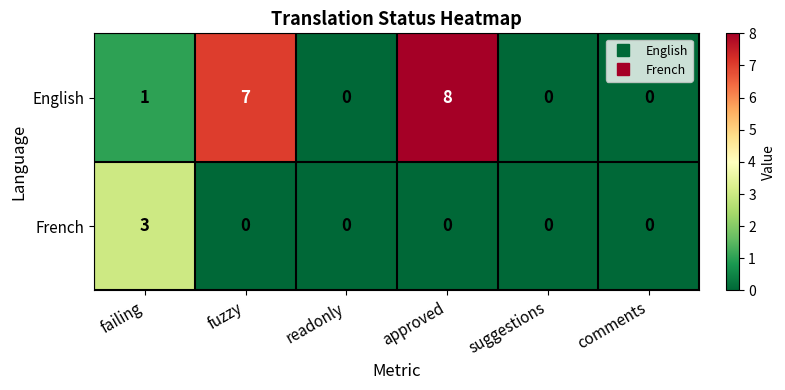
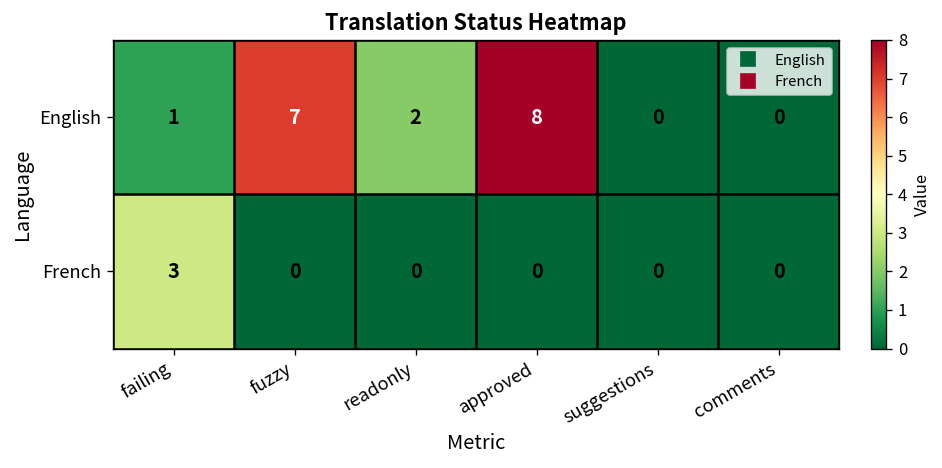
  {
    "English": {
      "failing": 1,
      "fuzzy": 7,
-     "readonly": 0,
+     "readonly": 2,
      "approved": 8,
      "suggestions": 0,
      "comments": 0
    },
    "French": {
      "failing": 3,
      "fuzzy": 0,
      "readonly": 0,
      "approved": 0,
      "suggestions": 0,
      "comments": 0
    }
  }
